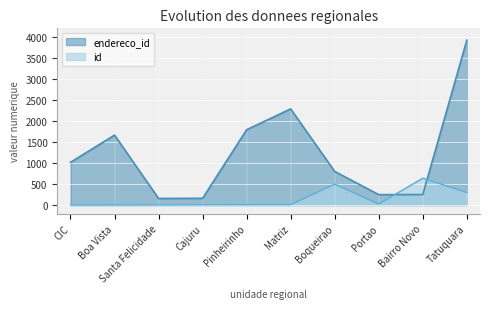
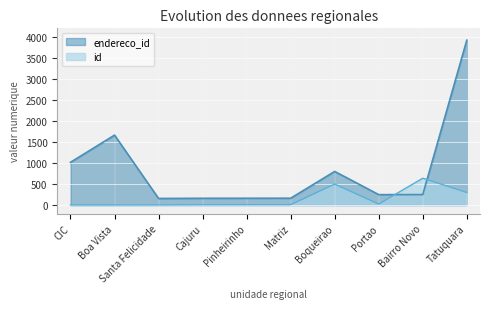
  {
    "endereco_id": {
      "CIC": 1000,
      "Boa Vista": 1700,
      "Santa Felicidade": 200,
      "Cajuru": 200,
-     "Pinheirinho": 1800,
-     "Matriz": 2300,
+     "Pinheirinho": 200,
+     "Matriz": 200,
      "Boqueirao": 800,
      "Portao": 200,
      "Bairro Novo": 300,
      "Tatuquara": 3900
    },
    "id": {
      "CIC": 0,
      "Boa Vista": 0,
      "Santa Felicidade": 0,
      "Cajuru": 0,
      "Pinheirinho": 0,
      "Matriz": 0,
      "Boqueirao": 500,
      "Portao": 0,
      "Bairro Novo": 600,
      "Tatuquara": 300
    }
  }
